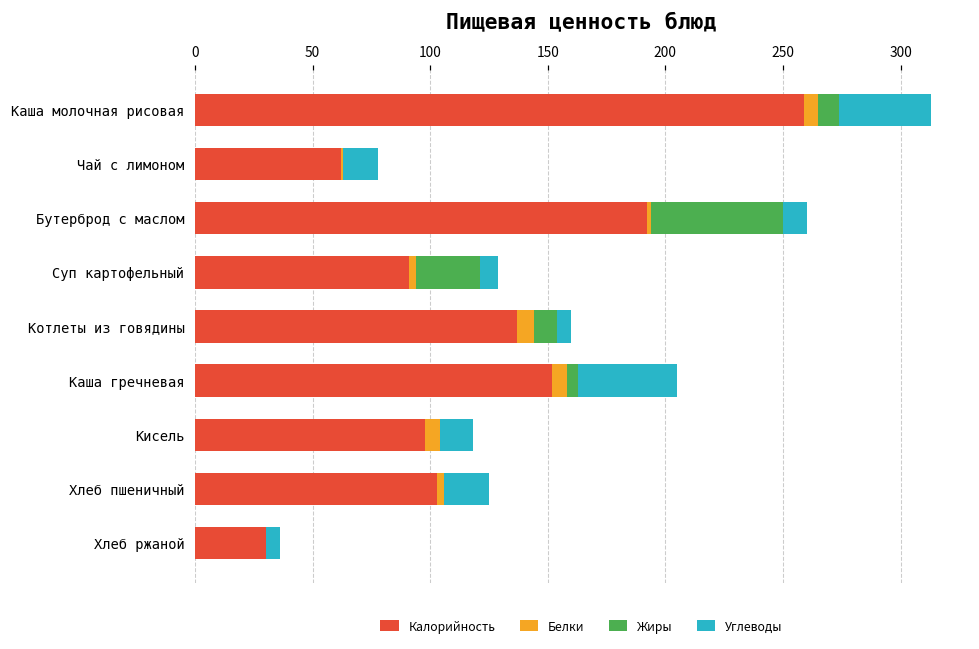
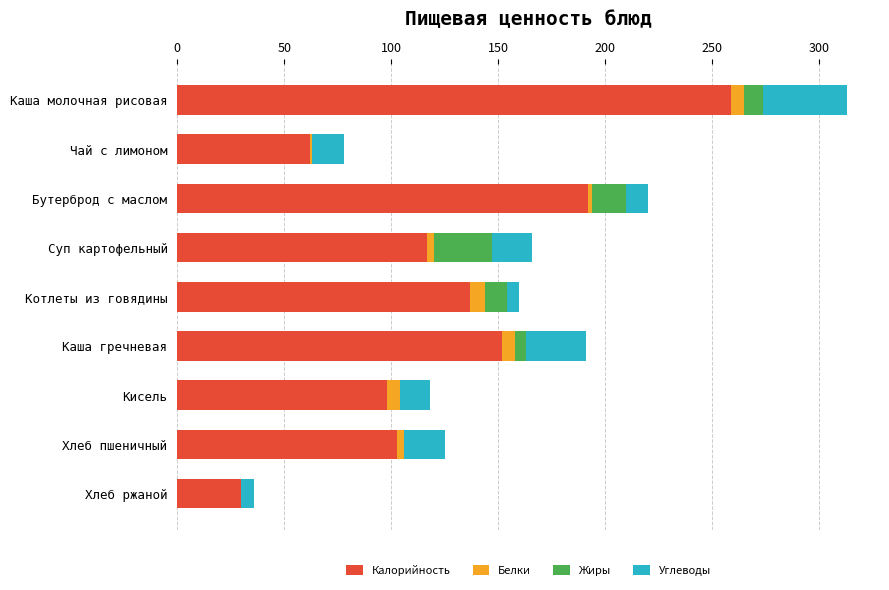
  {
    "Калорийность": {
      "Каша молочная рисовая": 259,
      "Чай с лимоном": 62,
      "Бутерброд с маслом": 192,
-     "Суп картофельный": 91,
+     "Суп картофельный": 117,
      "Котлеты из говядины": 137,
      "Каша гречневая": 152,
      "Кисель": 98,
      "Хлеб пшеничный": 103,
      "Хлеб ржаной": 30
    },
    "Белки": {
      "Каша молочная рисовая": 6,
      "Бутерброд с маслом": 2,
      "Суп картофельный": 3,
      "Котлеты из говядины": 7,
      "Каша гречневая": 6,
      "Кисель": 6,
      "Хлеб пшеничный": 3,
      "Хлеб ржаной": 0
    },
    "Жиры": {
      "Каша молочная рисовая": 9,
      "Чай с лимоном": 0,
-     "Бутерброд с маслом": 56,
+     "Бутерброд с маслом": 16,
      "Суп картофельный": 27,
      "Котлеты из говядины": 10,
      "Каша гречневая": 5,
      "Кисель": 0,
      "Хлеб пшеничный": 0,
      "Хлеб ржаной": 0
    },
    "Углеводы": {
      "Каша молочная рисовая": 39,
      "Чай с лимоном": 15,
      "Бутерброд с маслом": 10,
-     "Суп картофельный": 8,
+     "Суп картофельный": 19,
      "Котлеты из говядины": 6,
-     "Каша гречневая": 42,
+     "Каша гречневая": 28,
      "Кисель": 14,
      "Хлеб пшеничный": 19,
      "Хлеб ржаной": 6
    }
  }
